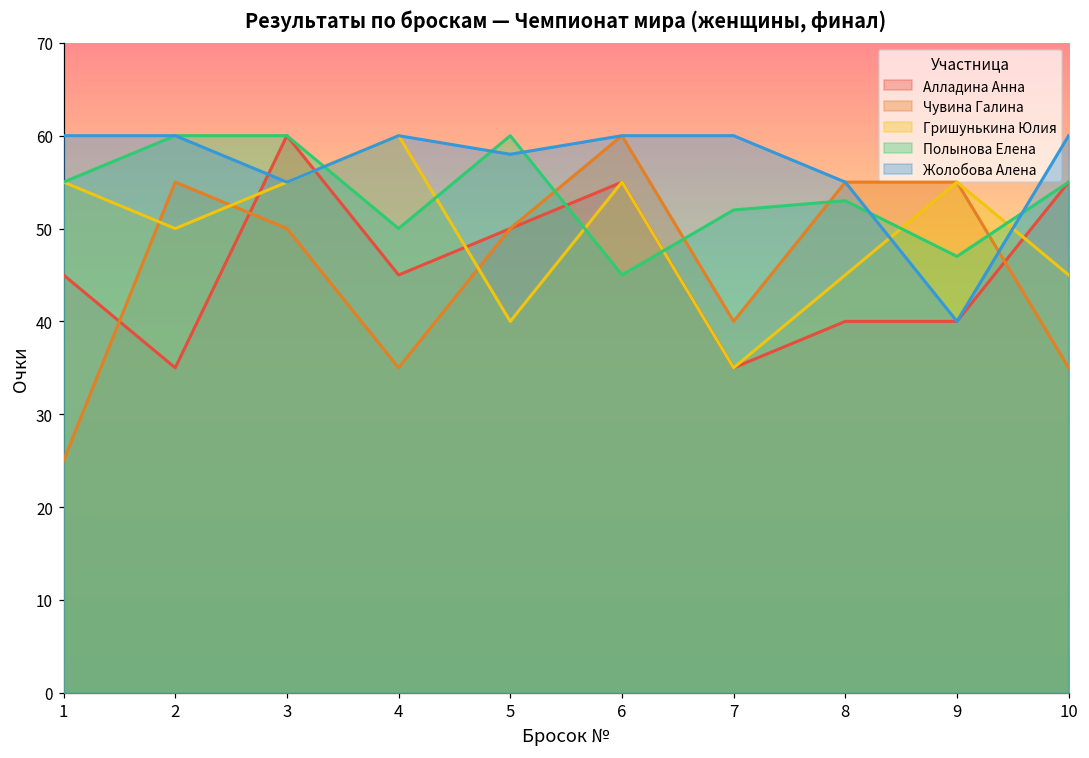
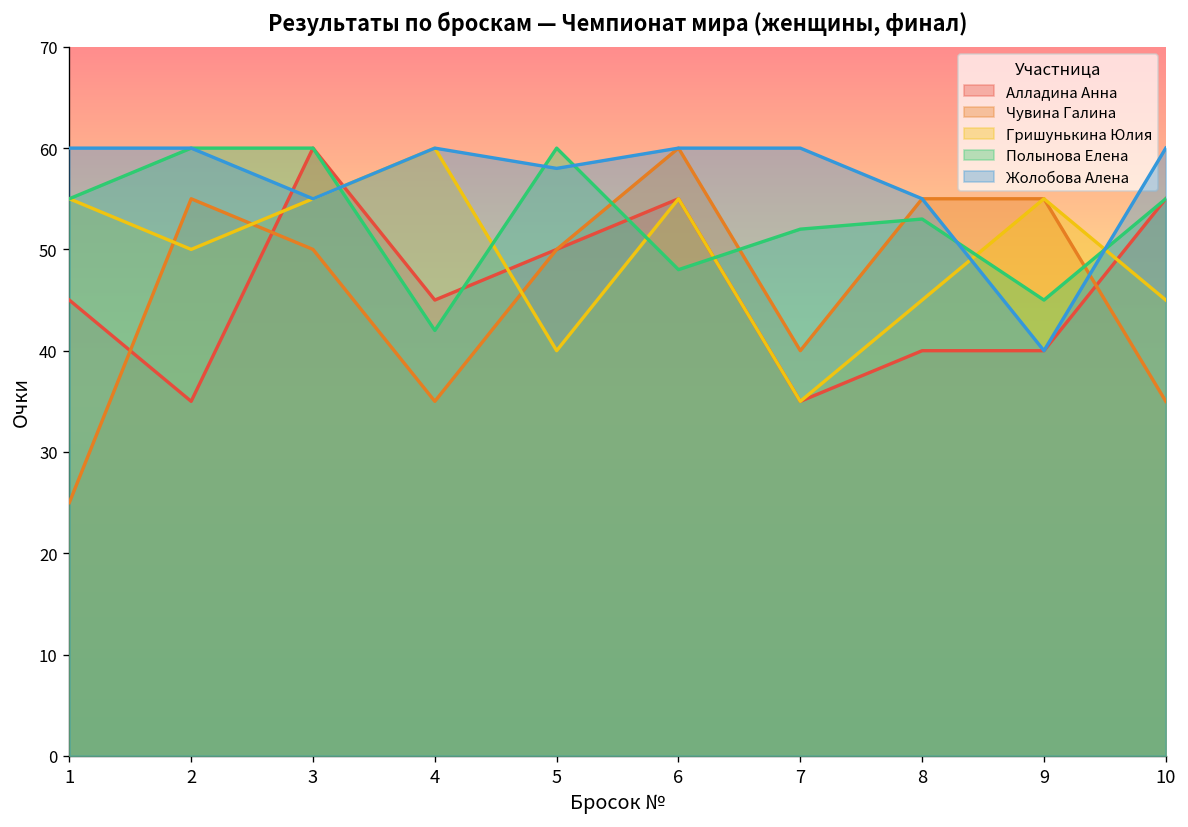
  {
    "Полынова Елена": {
-     "4": 50,
+     "4": 42,
      "5": 60,
-     "6": 45,
+     "6": 48,
      "7": 52,
      "8": 53,
-     "9": 47
+     "9": 45
    },
    "Жолобова Алена": {
      "1": 60,
      "5": 58,
      "7": 60,
      "10": 60
    }
  }
